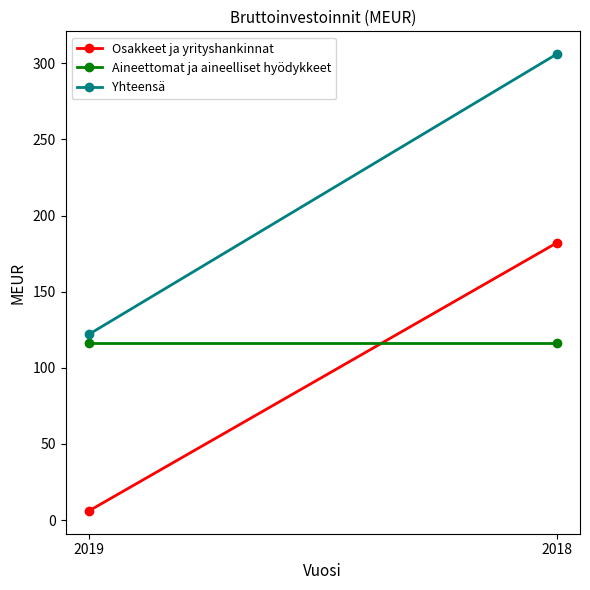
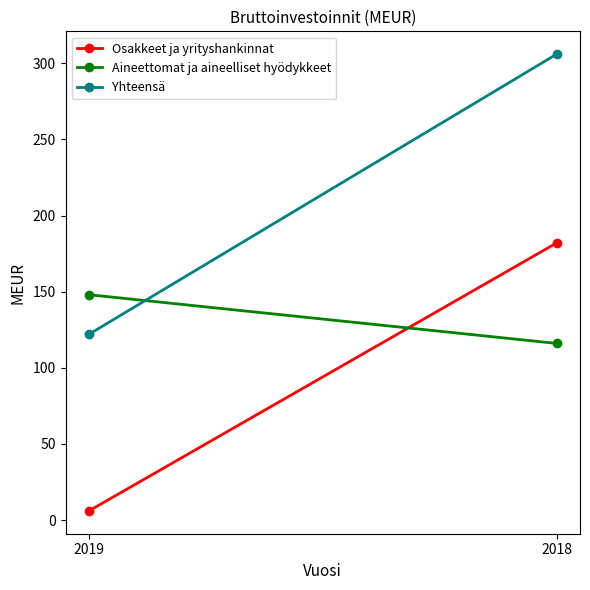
  {
    "Osakkeet ja yrityshankinnat": {
      "2019": 6,
      "2018": 182
    },
    "Aineettomat ja aineelliset hyödykkeet": {
-     "2019": 116,
+     "2019": 148,
      "2018": 116
    },
    "Yhteensä": {
      "2019": 122,
      "2018": 306
    }
  }
